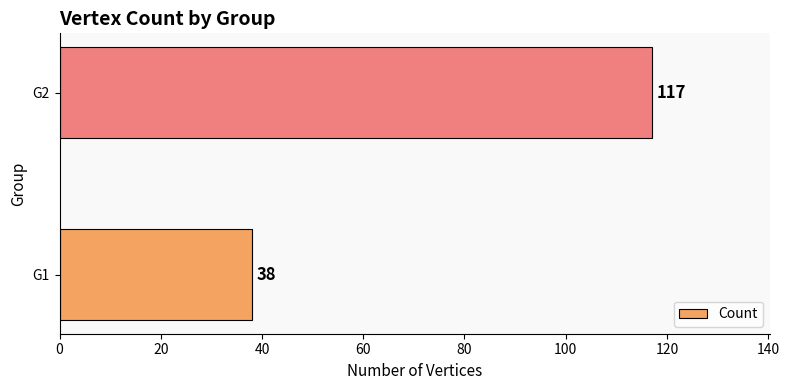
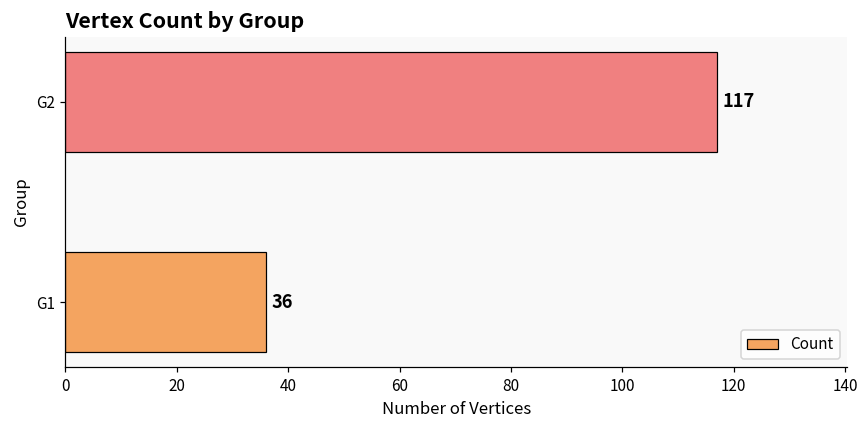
  {
    "G2": 117,
-   "G1": 38
+   "G1": 36
  }
